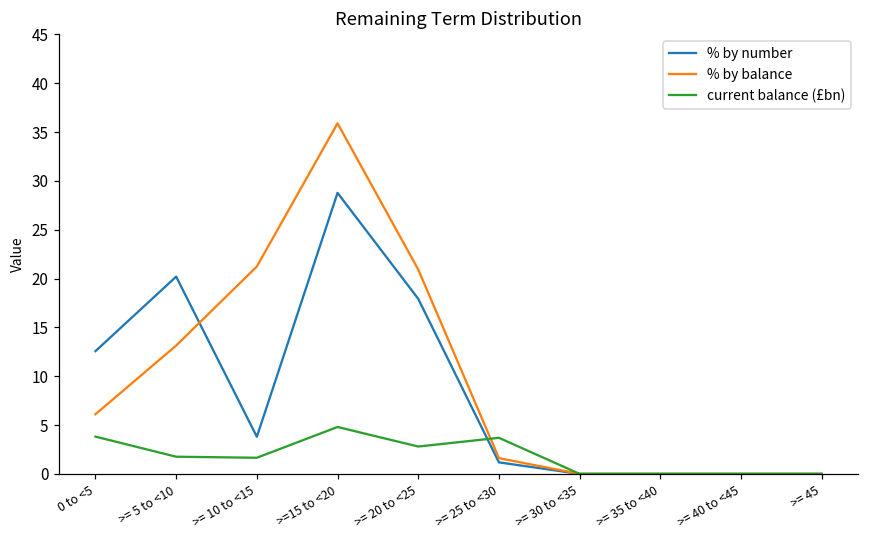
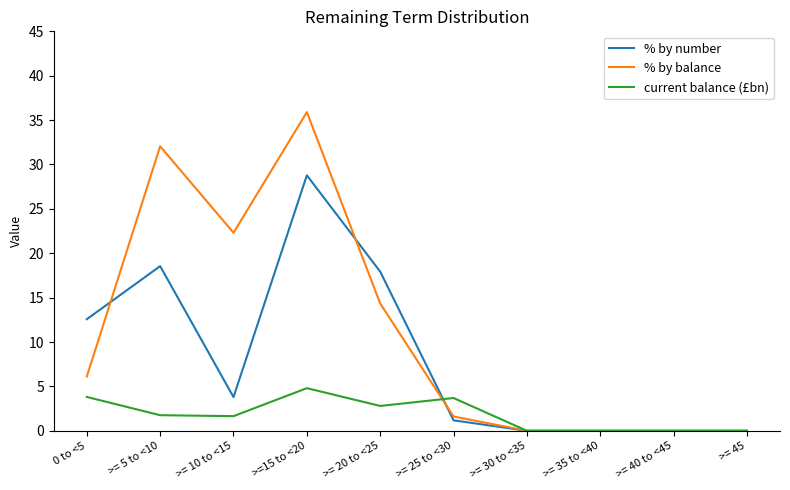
  {
    "% by number": {
      "0 to <5": 13,
-     ">= 5 to <10": 20,
+     ">= 5 to <10": 19,
      ">= 10 to <15": 4,
      ">=15 to <20": 29,
      ">= 20 to <25": 18,
      ">= 25 to <30": 1
    },
    "% by balance": {
      "0 to <5": 6,
-     ">= 5 to <10": 13,
-     ">= 10 to <15": 21,
+     ">= 5 to <10": 32,
+     ">= 10 to <15": 22,
      ">=15 to <20": 36,
-     ">= 20 to <25": 21,
+     ">= 20 to <25": 14,
      ">= 25 to <30": 2
    },
    "current balance (£bn)": {
      "0 to <5": 4,
      ">= 5 to <10": 2,
      ">= 10 to <15": 2,
      ">=15 to <20": 5,
      ">= 20 to <25": 3,
      ">= 25 to <30": 4
    }
  }
